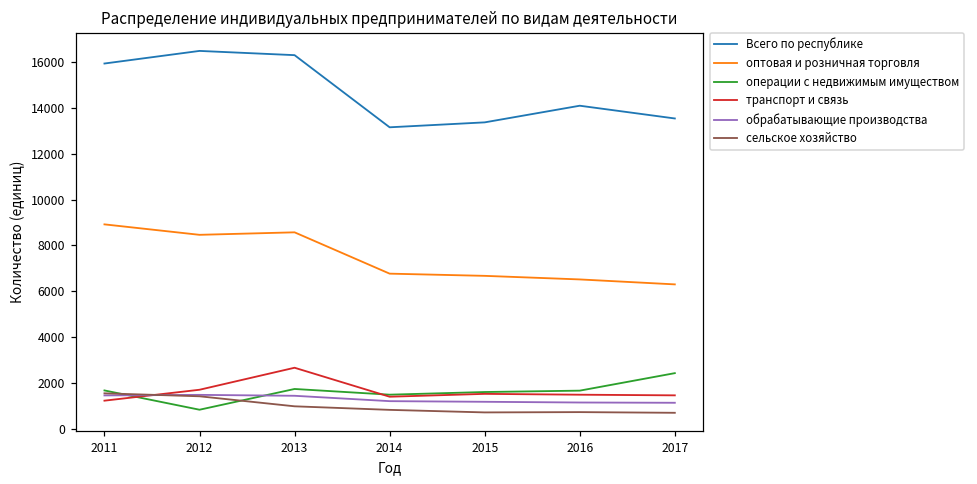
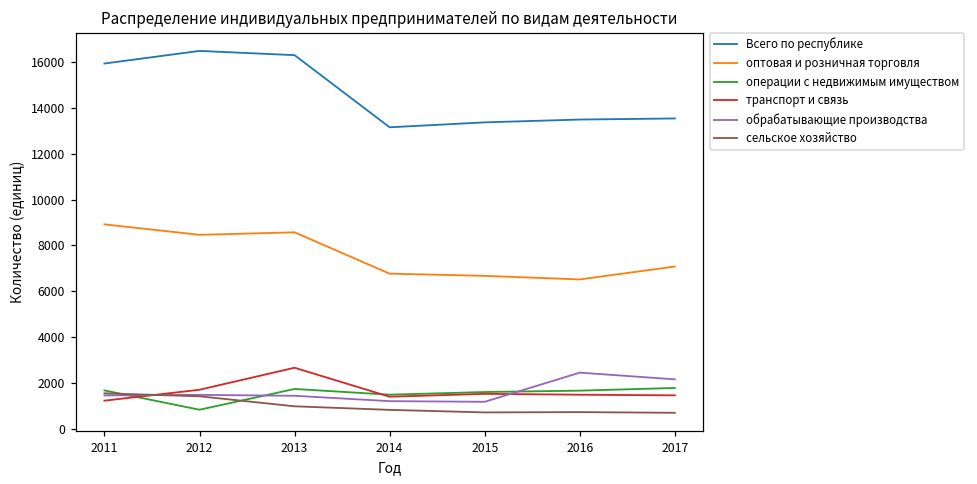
  {
    "Всего по республике": {
      "2011": 15900,
      "2012": 16500,
      "2013": 16300,
      "2014": 13200,
      "2015": 13400,
-     "2016": 14100,
+     "2016": 13500,
      "2017": 13500
    },
    "оптовая и розничная торговля": {
      "2011": 8900,
      "2012": 8500,
      "2013": 8600,
      "2014": 6800,
      "2015": 6700,
      "2016": 6500,
-     "2017": 6300
+     "2017": 7100
    },
    "операции с недвижимым имуществом": {
      "2011": 1700,
      "2012": 800,
      "2013": 1700,
      "2016": 1700,
-     "2017": 2400
+     "2017": 1800
    },
    "транспорт и связь": {
      "2011": 1200,
      "2012": 1700,
      "2013": 2700,
      "2016": 1500,
      "2017": 1500
    },
    "обрабатывающие производства": {
      "2013": 1400,
      "2014": 1200,
      "2015": 1200,
-     "2016": 1200,
-     "2017": 1100
+     "2016": 2500,
+     "2017": 2200
    },
    "сельское хозяйство": {
      "2013": 1000,
      "2014": 800,
      "2015": 700,
      "2016": 700,
      "2017": 700
    }
  }
